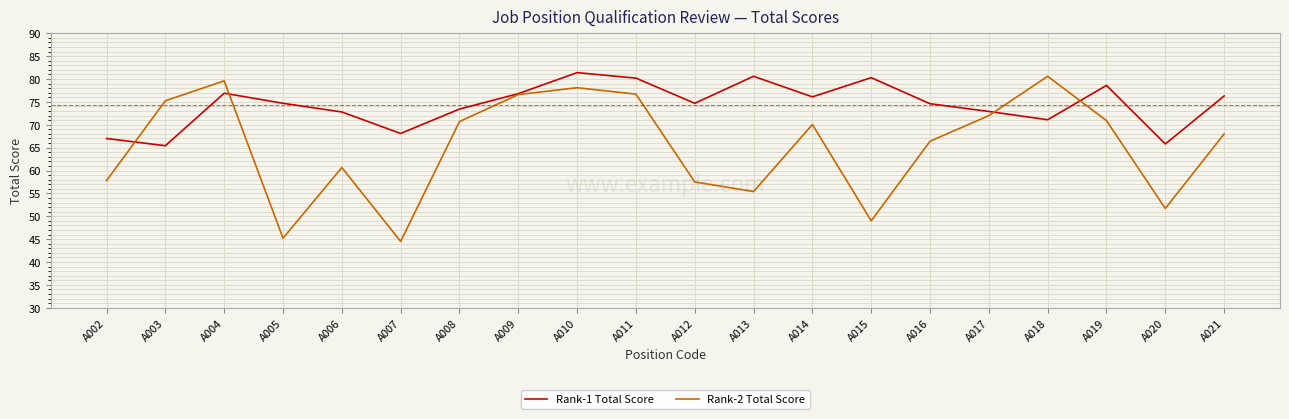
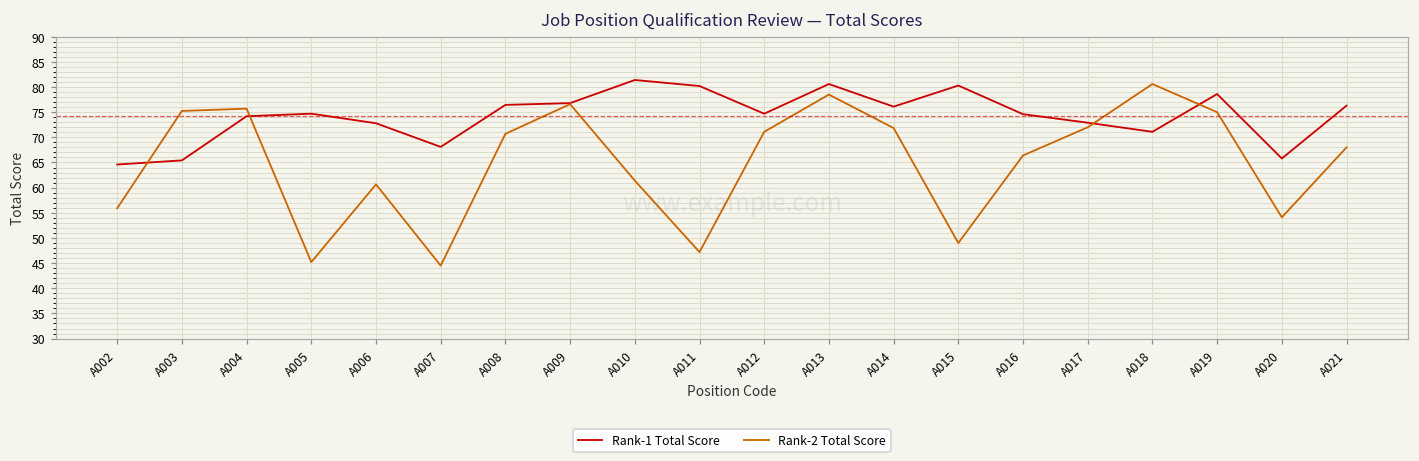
  {
    "Rank-1 Total Score": {
-     "A002": 67,
+     "A002": 65,
      "A003": 65,
-     "A004": 77,
+     "A004": 74,
      "A005": 75,
      "A006": 73,
      "A007": 68,
-     "A008": 73,
+     "A008": 76,
      "A010": 81,
      "A011": 80,
      "A012": 75,
      "A013": 81,
      "A014": 76,
      "A015": 80,
      "A016": 75,
      "A017": 73,
      "A018": 71,
      "A019": 79,
      "A020": 66,
      "A021": 76
    },
    "Rank-2 Total Score": {
-     "A002": 58,
+     "A002": 56,
      "A003": 75,
-     "A004": 80,
+     "A004": 76,
      "A005": 45,
      "A006": 61,
      "A007": 45,
      "A008": 71,
-     "A010": 78,
-     "A011": 77,
-     "A012": 58,
-     "A013": 55,
-     "A014": 70,
+     "A010": 61,
+     "A011": 47,
+     "A012": 71,
+     "A013": 79,
+     "A014": 72,
      "A015": 49,
      "A016": 66,
      "A017": 72,
      "A018": 81,
-     "A019": 71,
-     "A020": 52,
+     "A019": 75,
+     "A020": 54,
      "A021": 68
    }
  }
